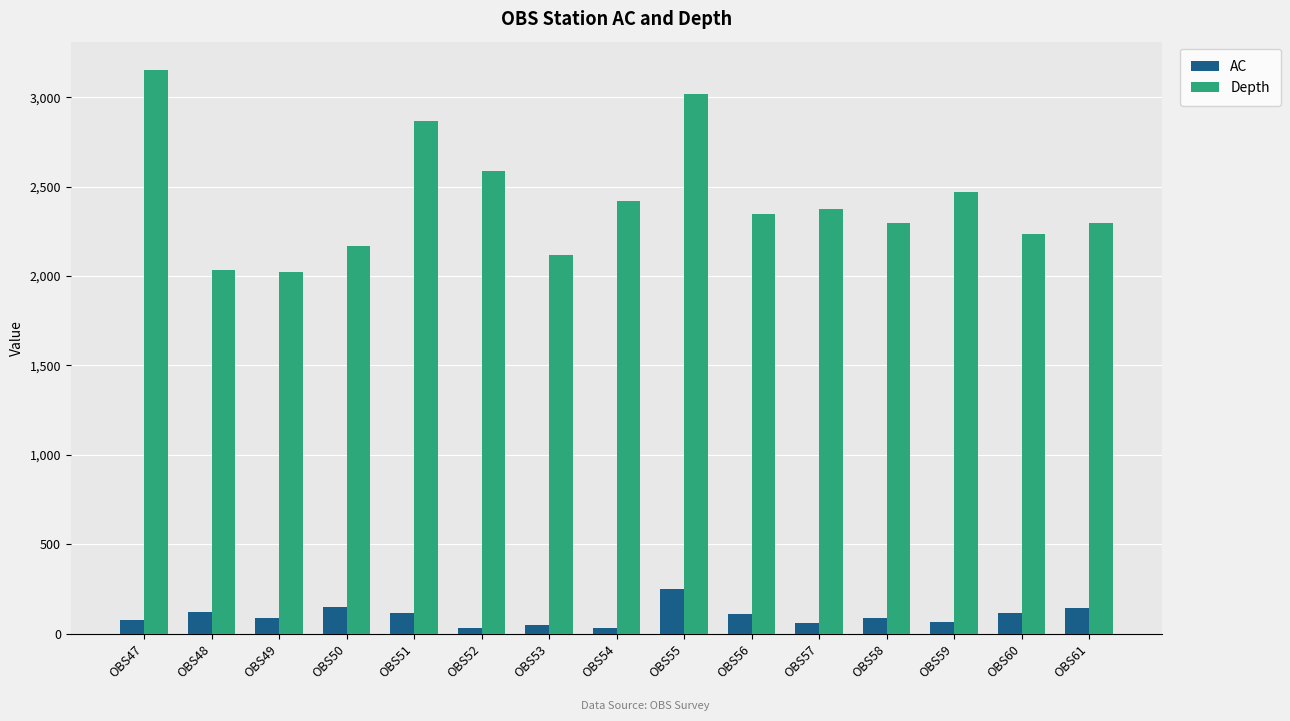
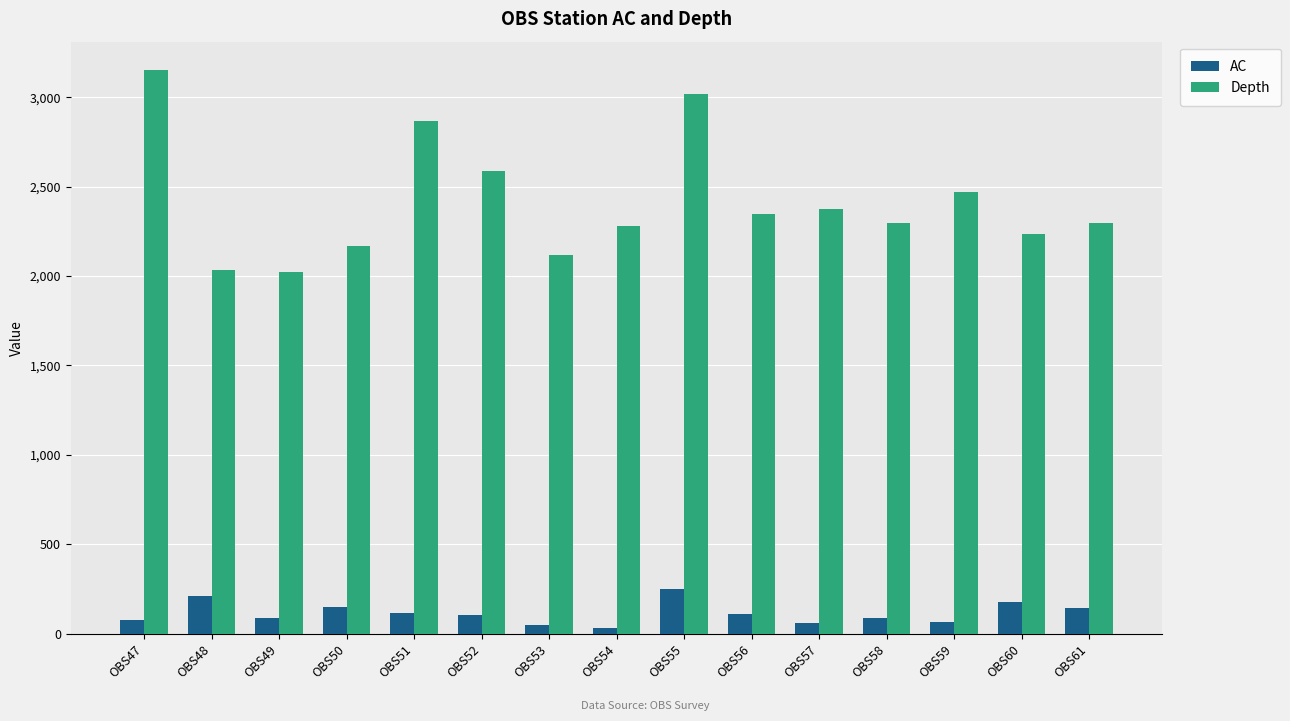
  {
    "AC": {
      "OBS47": "80",
-     "OBS48": "120",
+     "OBS48": "210",
      "OBS49": "90",
      "OBS50": "150",
      "OBS51": "110",
-     "OBS52": "30",
+     "OBS52": "100",
      "OBS53": "50",
      "OBS54": "30",
      "OBS55": "250",
      "OBS56": "110",
      "OBS57": "60",
      "OBS58": "90",
      "OBS59": "70",
-     "OBS60": "120",
+     "OBS60": "180",
      "OBS61": "140"
    },
    "Depth": {
      "OBS47": "3,150",
      "OBS48": "2,040",
      "OBS49": "2,020",
      "OBS50": "2,170",
      "OBS51": "2,870",
      "OBS52": "2,590",
      "OBS53": "2,120",
-     "OBS54": "2,420",
+     "OBS54": "2,280",
      "OBS55": "3,020",
      "OBS56": "2,350",
      "OBS57": "2,380",
      "OBS58": "2,300",
      "OBS59": "2,470",
      "OBS60": "2,240",
      "OBS61": "2,290"
    }
  }
